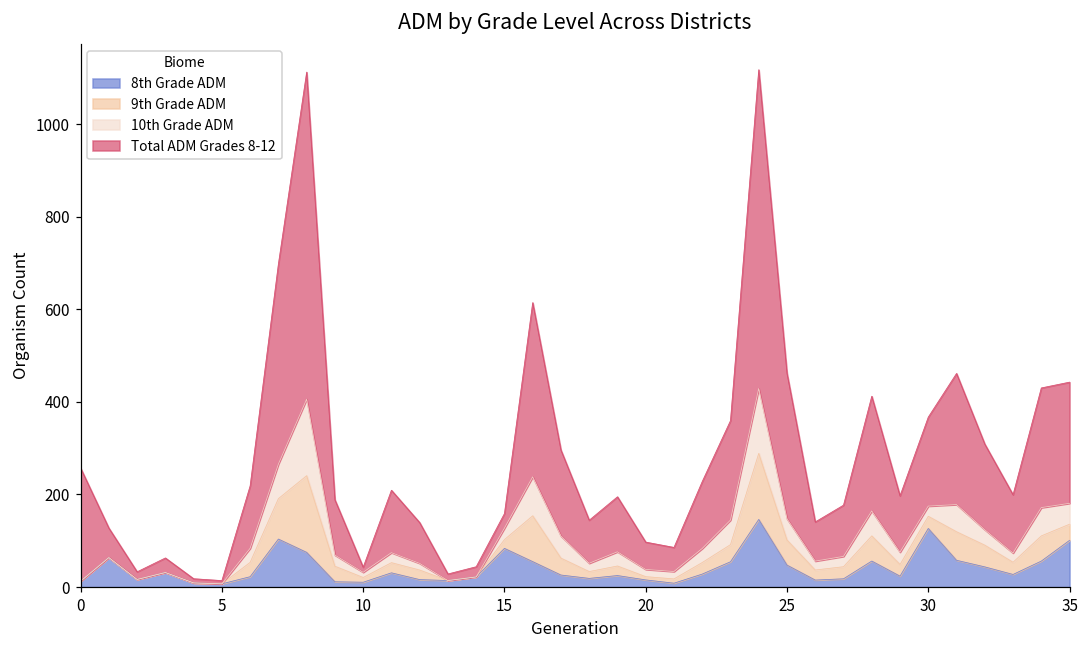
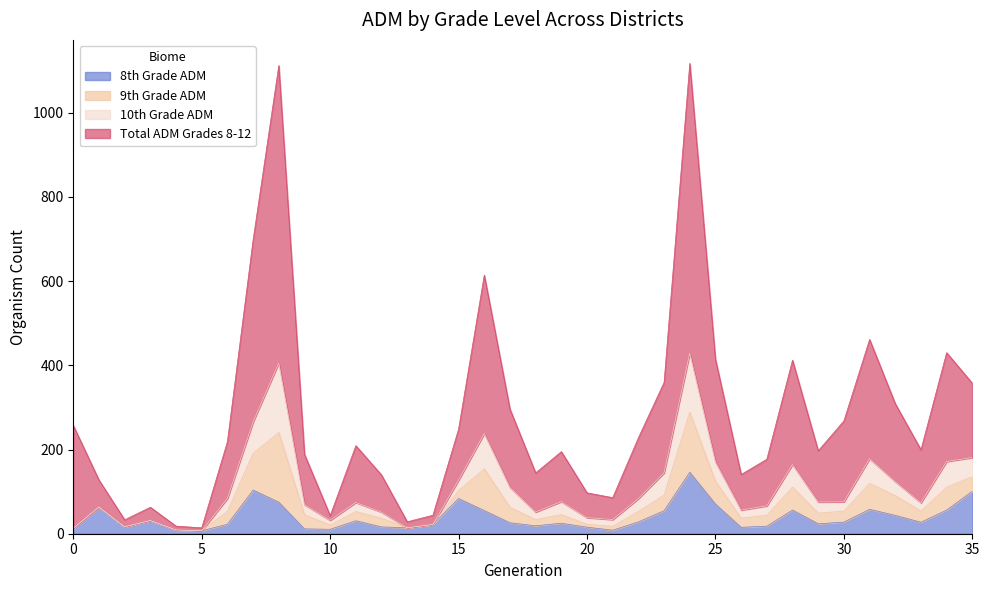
  {
    "8th Grade ADM": {
      "10": 10,
      "15": 80,
      "20": 20,
-     "25": 50,
-     "30": 130,
+     "25": 70,
+     "30": 30,
      "35": 100
    },
    "Total ADM Grades 8-12": {
      "0": 240,
      "5": 10,
      "10": 10,
-     "15": 30,
+     "15": 120,
      "20": 60,
-     "25": 310,
+     "25": 240,
      "30": 190,
-     "35": 260
+     "35": 180
    }
  }
